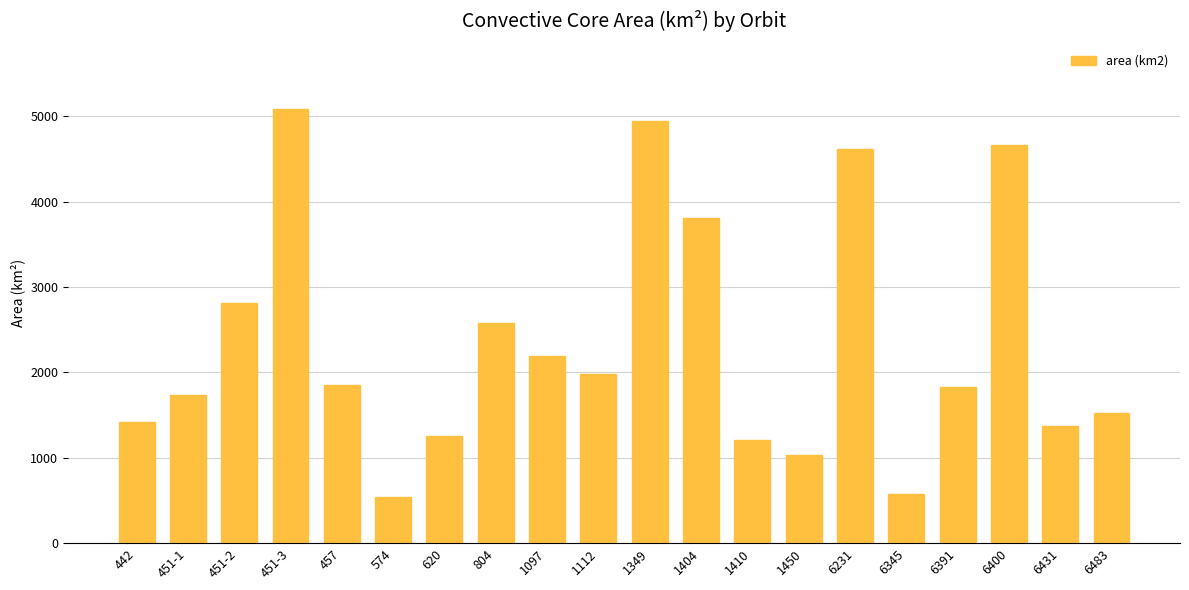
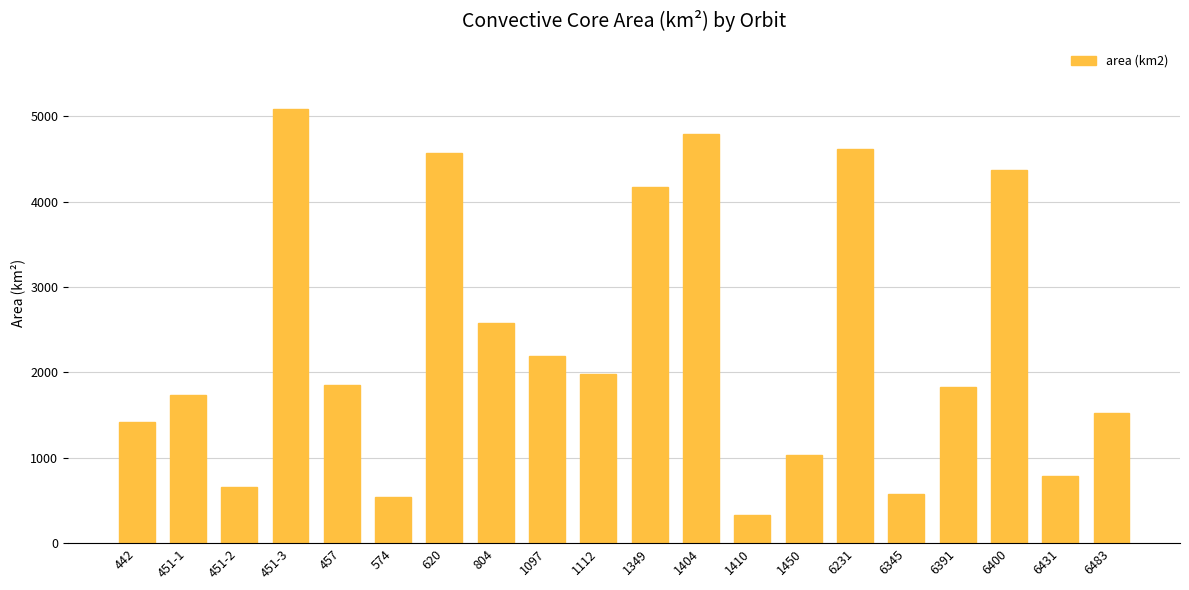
  {
    "442": 1400,
    "451-1": 1700,
-   "451-2": 2800,
+   "451-2": 700,
    "451-3": 5100,
    "457": 1800,
    "574": 500,
-   "620": 1300,
+   "620": 4600,
    "804": 2600,
    "1097": 2200,
    "1112": 2000,
-   "1349": 4900,
-   "1404": 3800,
-   "1410": 1200,
+   "1349": 4200,
+   "1404": 4800,
+   "1410": 300,
    "1450": 1000,
    "6231": 4600,
    "6345": 600,
    "6391": 1800,
-   "6400": 4700,
-   "6431": 1400,
+   "6400": 4400,
+   "6431": 800,
    "6483": 1500
  }
